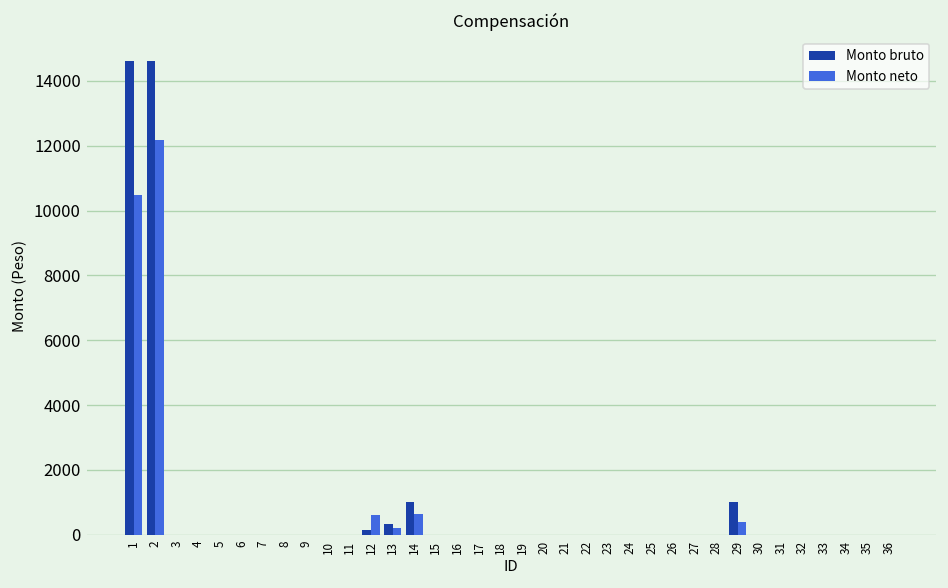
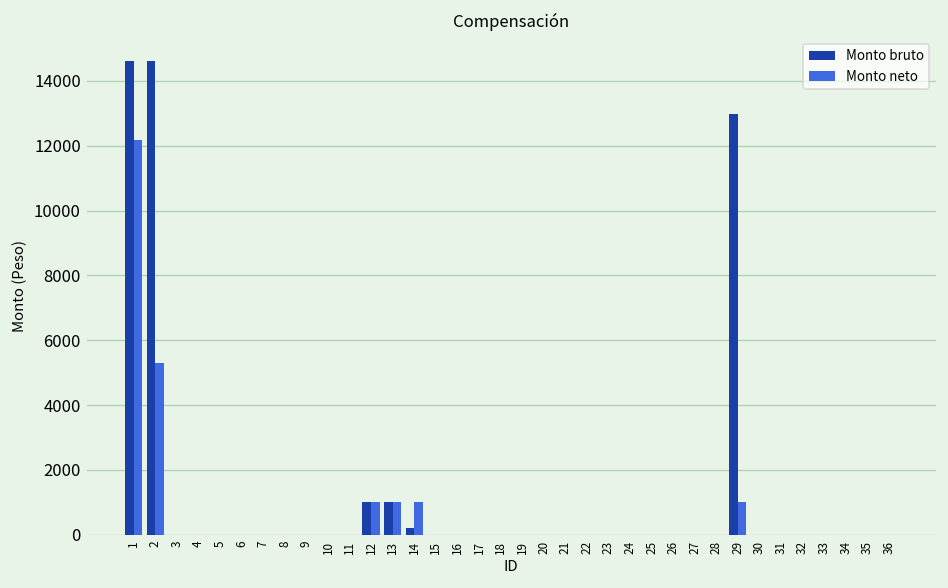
  {
    "Monto bruto": {
      "1": 14600,
      "2": 14600,
      "3": 0,
      "4": 0,
      "5": 0,
      "6": 0,
      "7": 0,
      "8": 0,
      "9": 0,
      "10": 0,
      "11": 0,
-     "12": 200,
-     "13": 300,
-     "14": 1000,
+     "12": 1000,
+     "13": 1000,
+     "14": 200,
      "15": 0,
      "16": 0,
      "17": 0,
      "18": 0,
      "19": 0,
      "20": 0,
      "21": 0,
      "22": 0,
      "23": 0,
      "24": 0,
      "25": 0,
      "26": 0,
      "27": 0,
      "28": 0,
-     "29": 1000,
+     "29": 13000,
      "30": 0,
      "31": 0,
      "32": 0,
      "33": 0,
      "34": 0,
      "35": 0,
      "36": 0
    },
    "Monto neto": {
-     "1": 10500,
-     "2": 12200,
+     "1": 12200,
+     "2": 5300,
      "3": 0,
      "4": 0,
      "5": 0,
      "6": 0,
      "7": 0,
      "8": 0,
      "9": 0,
      "10": 0,
      "11": 0,
-     "12": 600,
-     "13": 200,
-     "14": 600,
+     "12": 1000,
+     "13": 1000,
+     "14": 1000,
      "15": 0,
      "16": 0,
      "17": 0,
      "18": 0,
      "19": 0,
      "20": 0,
      "21": 0,
      "22": 0,
      "23": 0,
      "24": 0,
      "25": 0,
      "26": 0,
      "27": 0,
      "28": 0,
-     "29": 400,
+     "29": 1000,
      "30": 0,
      "31": 0,
      "32": 0,
      "33": 0,
      "34": 0,
      "35": 0,
      "36": 0
    }
  }
